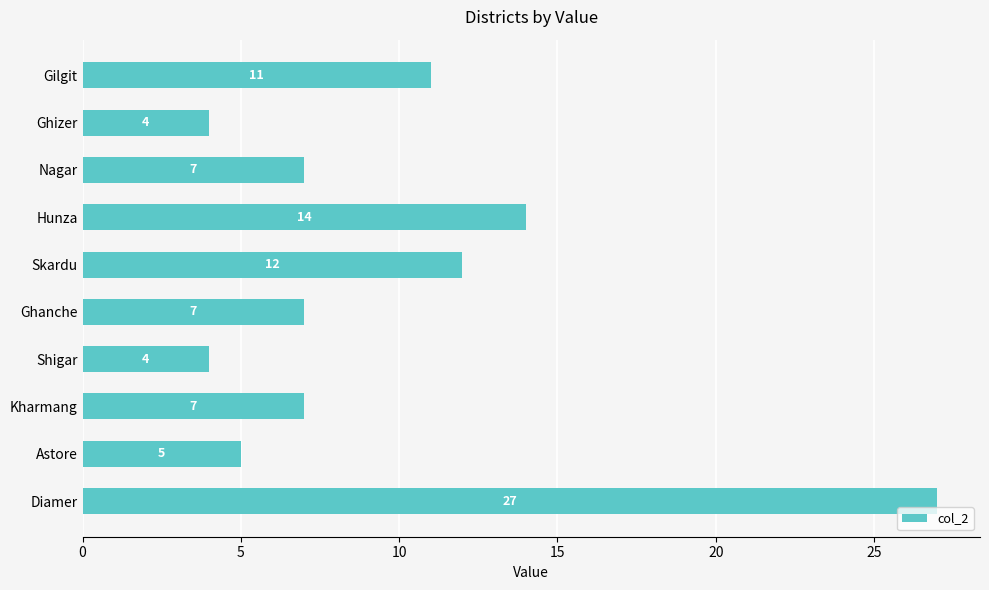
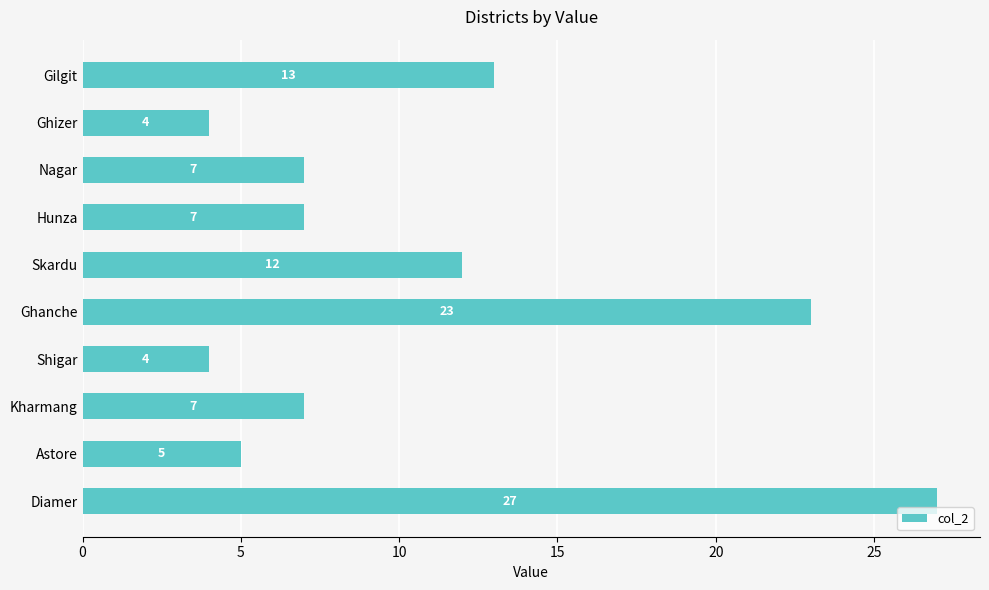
  {
-   "Gilgit": 11,
+   "Gilgit": 13,
    "Ghizer": 4,
    "Nagar": 7,
-   "Hunza": 14,
+   "Hunza": 7,
    "Skardu": 12,
-   "Ghanche": 7,
+   "Ghanche": 23,
    "Shigar": 4,
    "Kharmang": 7,
    "Astore": 5,
    "Diamer": 27
  }
